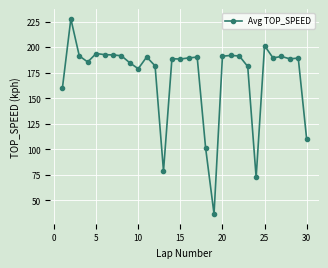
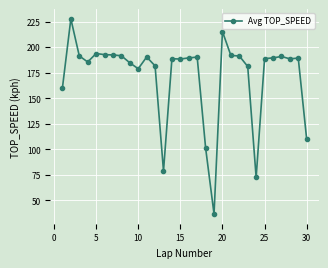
  {
    "5": 194,
    "10": 179,
    "15": 188,
-   "20": 191,
-   "25": 201,
+   "20": 215,
+   "25": 189,
    "30": 110
  }
